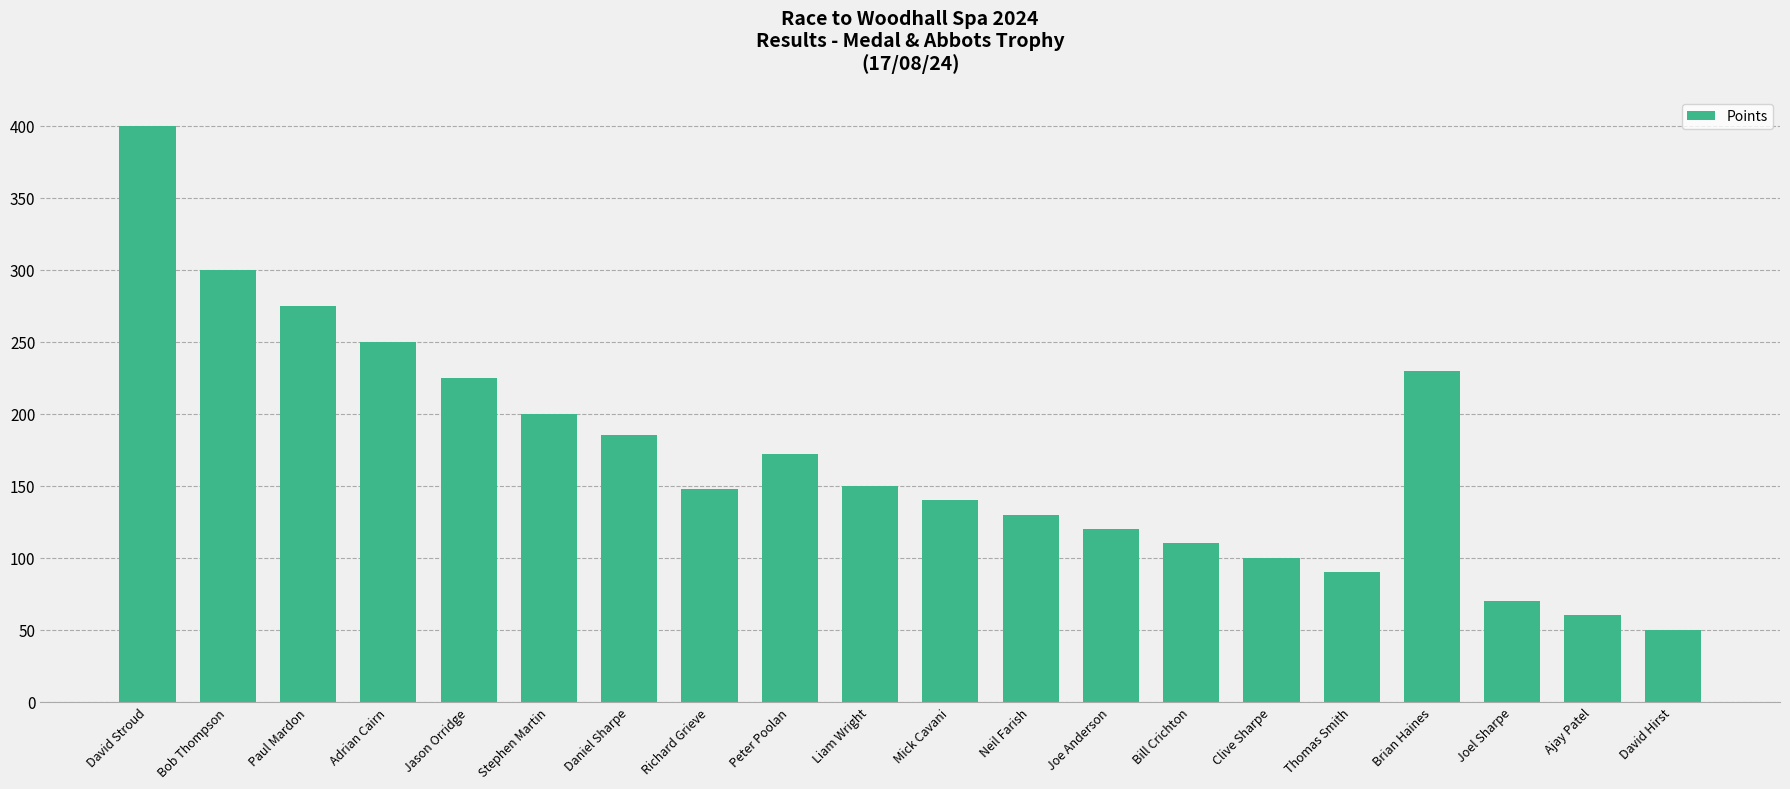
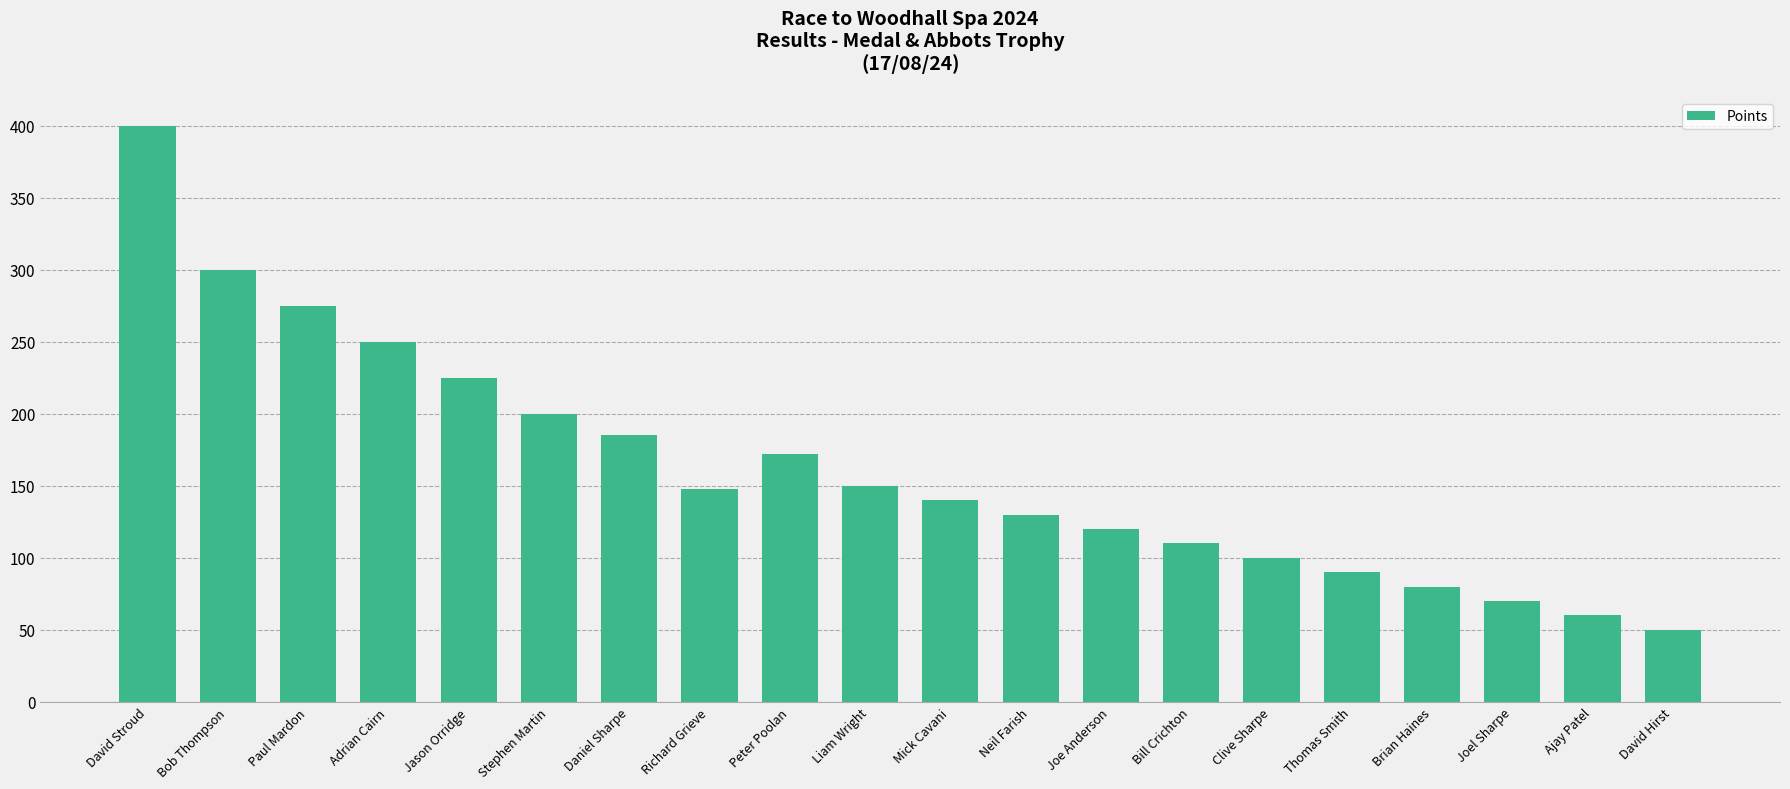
  {
    "David Stroud": 400,
    "Bob Thompson": 300,
    "Paul Mardon": 275,
    "Adrian Cairn": 250,
    "Jason Orridge": 225,
    "Stephen Martin": 200,
    "Daniel Sharpe": 185,
    "Richard Grieve": 148,
    "Peter Poolan": 172,
    "Liam Wright": 150,
    "Mick Cavani": 140,
    "Neil Farish": 130,
    "Joe Anderson": 120,
    "Bill Crichton": 110,
    "Clive Sharpe": 100,
    "Thomas Smith": 90,
-   "Brian Haines": 230,
+   "Brian Haines": 80,
    "Joel Sharpe": 70,
    "Ajay Patel": 60,
    "David Hirst": 50
  }
